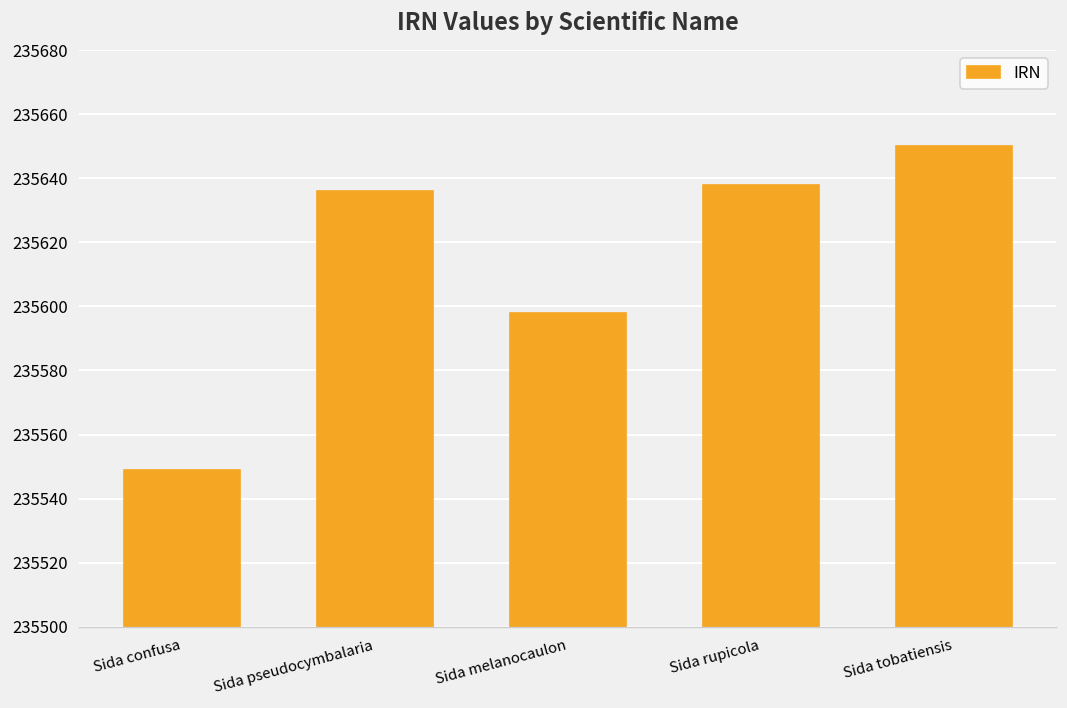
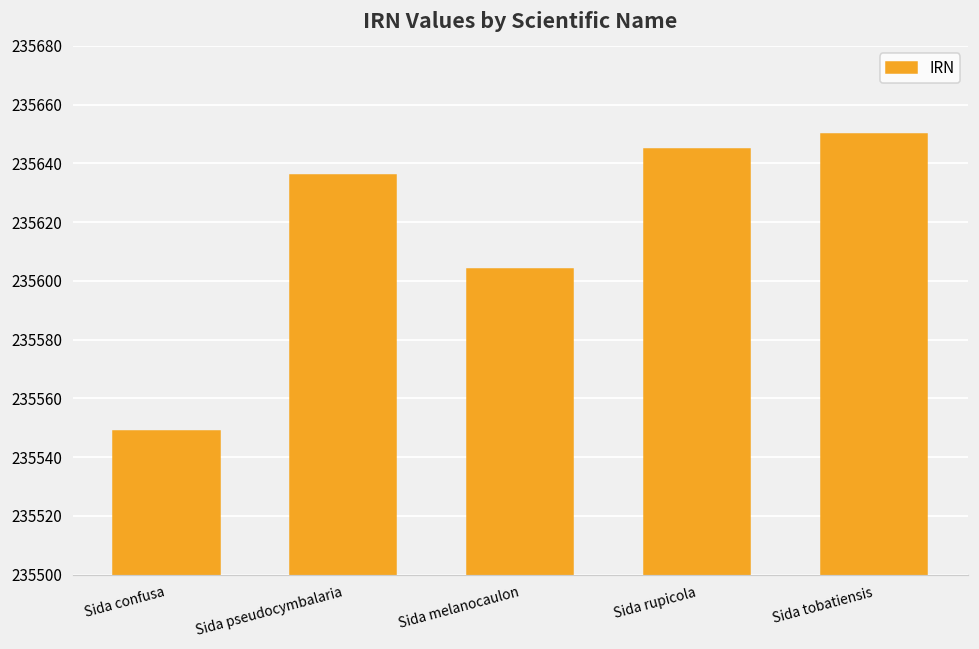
  {
    "Sida confusa": 235549,
    "Sida pseudocymbalaria": 235636,
-   "Sida melanocaulon": 235598,
-   "Sida rupicola": 235638,
+   "Sida melanocaulon": 235604,
+   "Sida rupicola": 235645,
    "Sida tobatiensis": 235650
  }
